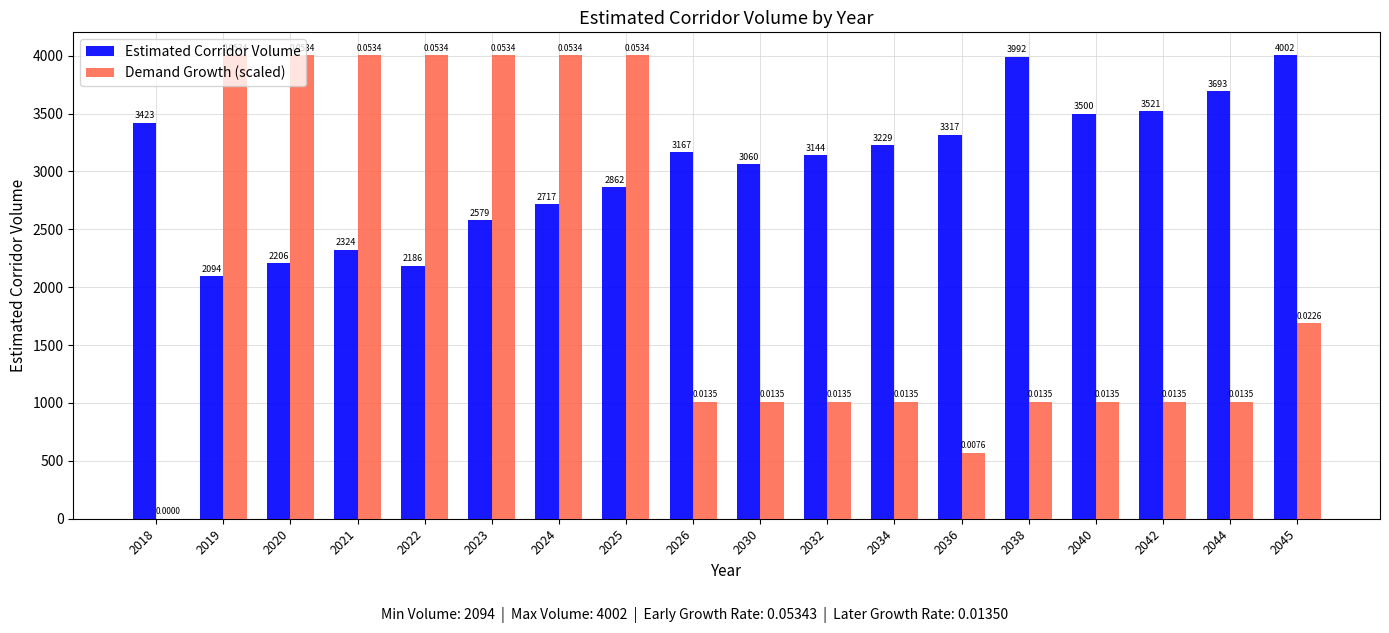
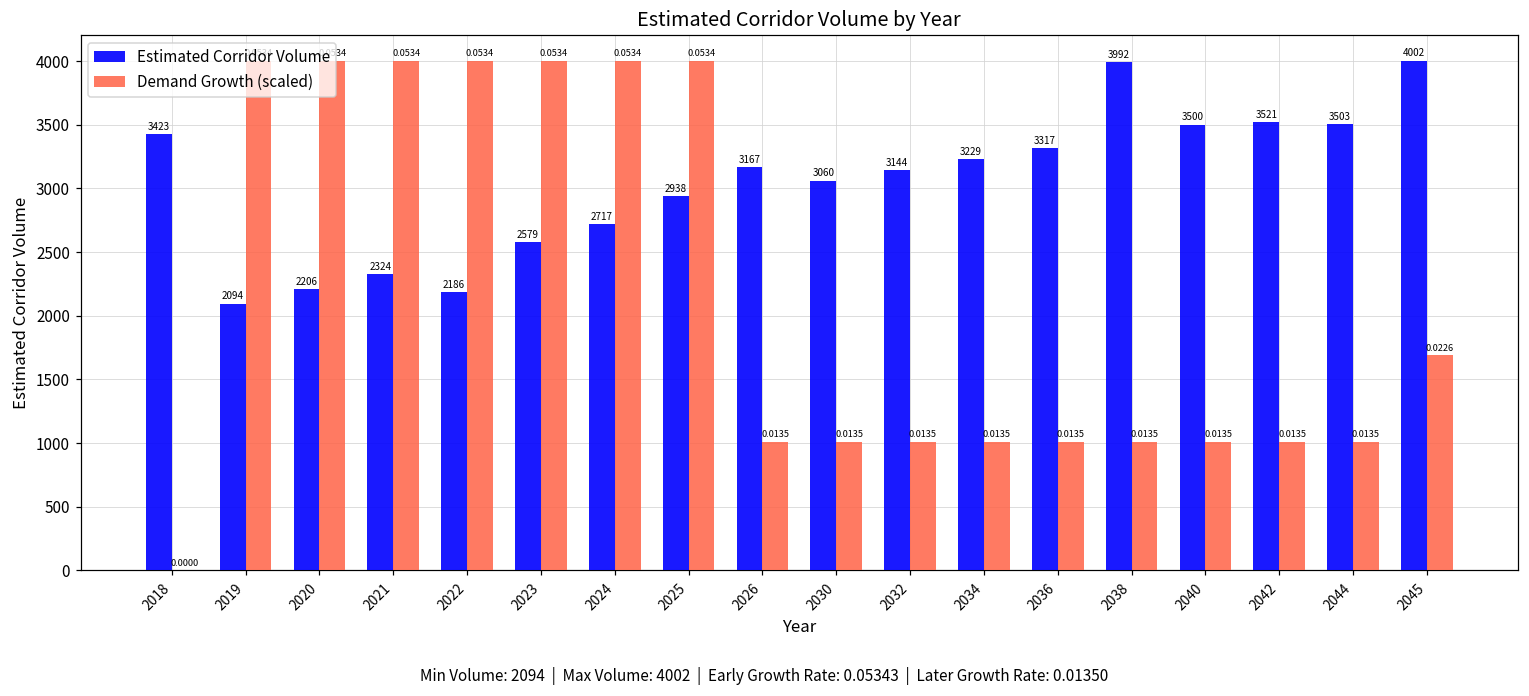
  {
    "Estimated Corridor Volume": {
      "2018": 3423,
      "2019": 2094,
      "2020": 2206,
      "2021": 2324,
      "2022": 2186,
      "2023": 2579,
      "2024": 2717,
-     "2025": 2862,
+     "2025": 2938,
      "2026": 3167,
      "2030": 3060,
      "2032": 3144,
      "2034": 3229,
      "2036": 3317,
      "2038": 3992,
      "2040": 3500,
      "2042": 3521,
-     "2044": 3693,
+     "2044": 3503,
      "2045": 4002
    },
    "Demand Growth (scaled)": {
      "2018": 0.0000,
-     "2036": 0.0076
+     "2036": 0.0135
    }
  }
